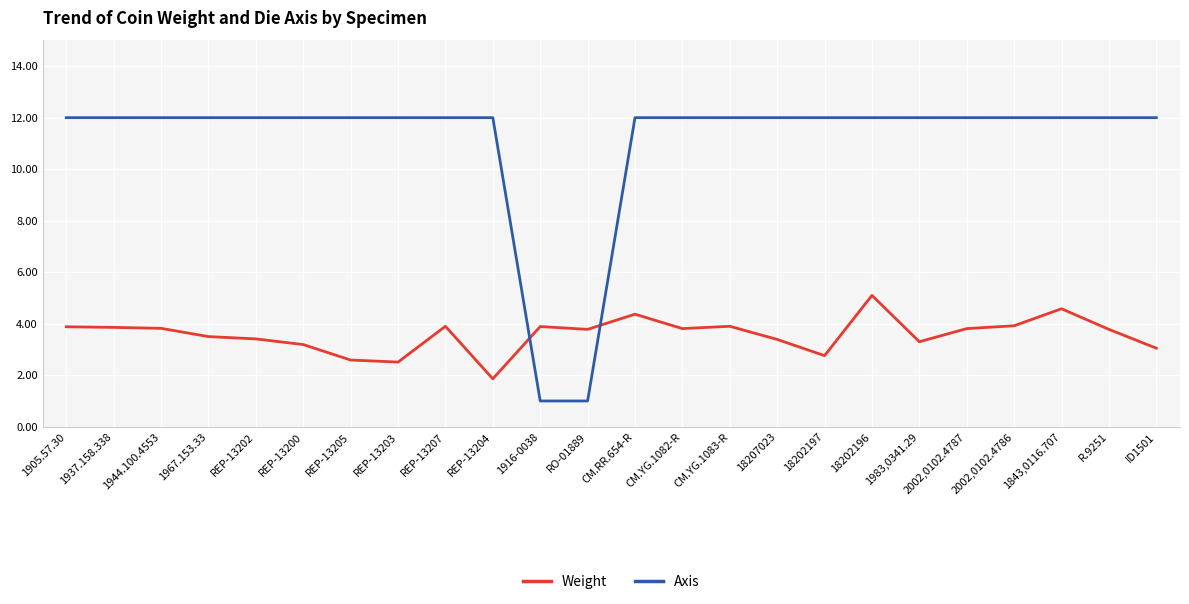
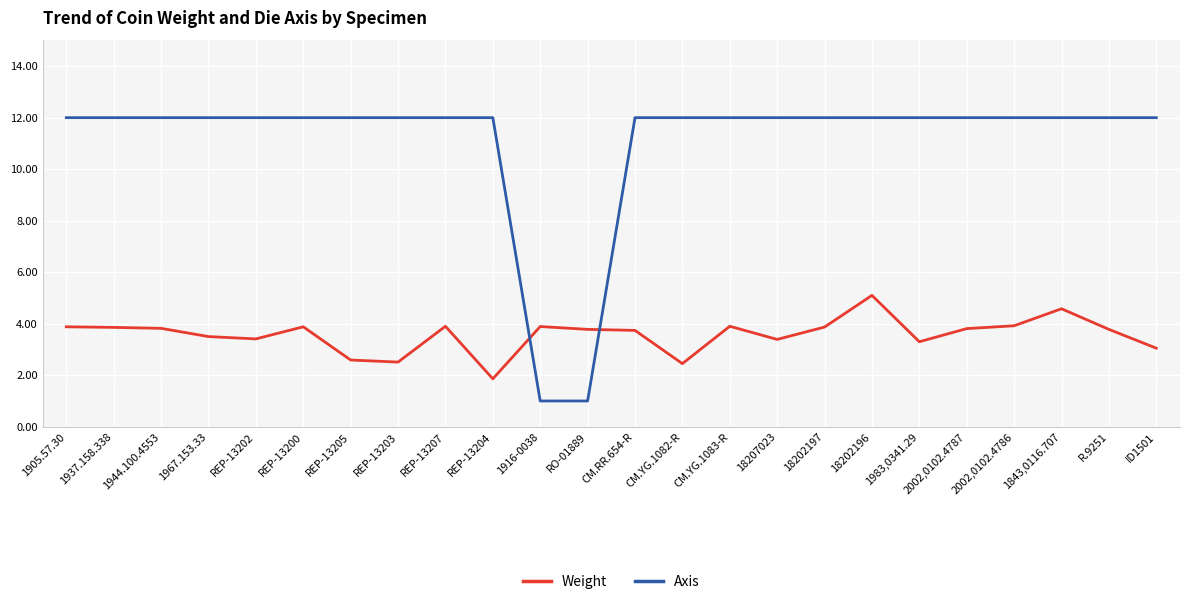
  {
    "Weight": {
      "1905.57.30": 3.9,
      "1937.158.338": 3.9,
      "1944.100.4553": 3.8,
      "1967.153.33": 3.5,
      "REP-13202": 3.4,
-     "REP-13200": 3.2,
+     "REP-13200": 3.9,
      "REP-13205": 2.6,
      "REP-13203": 2.5,
      "REP-13207": 3.9,
      "REP-13204": 1.9,
      "1916-0038": 3.9,
      "RO-01889": 3.8,
-     "CM.RR.654-R": 4.4,
-     "CM.YG.1082-R": 3.8,
+     "CM.RR.654-R": 3.7,
+     "CM.YG.1082-R": 2.5,
      "CM.YG.1083-R": 3.9,
      "18207023": 3.4,
-     "18202197": 2.8,
+     "18202197": 3.9,
      "18202196": 5.1,
      "1983,0341.29": 3.3,
      "2002,0102.4787": 3.8,
      "2002,0102.4786": 3.9,
      "1843,0116.707": 4.6,
      "R.9251": 3.8,
      "ID1501": 3.1
    },
    "Axis": {
      "1905.57.30": 12.0,
      "1937.158.338": 12.0,
      "1944.100.4553": 12.0,
      "1967.153.33": 12.0,
      "REP-13202": 12.0,
      "REP-13200": 12.0,
      "REP-13205": 12.0,
      "REP-13203": 12.0,
      "REP-13207": 12.0,
      "REP-13204": 12.0,
      "1916-0038": 1.0,
      "RO-01889": 1.0,
      "CM.RR.654-R": 12.0,
      "CM.YG.1082-R": 12.0,
      "CM.YG.1083-R": 12.0,
      "18207023": 12.0,
      "18202197": 12.0,
      "18202196": 12.0,
      "1983,0341.29": 12.0,
      "2002,0102.4787": 12.0,
      "2002,0102.4786": 12.0,
      "1843,0116.707": 12.0,
      "R.9251": 12.0,
      "ID1501": 12.0
    }
  }
